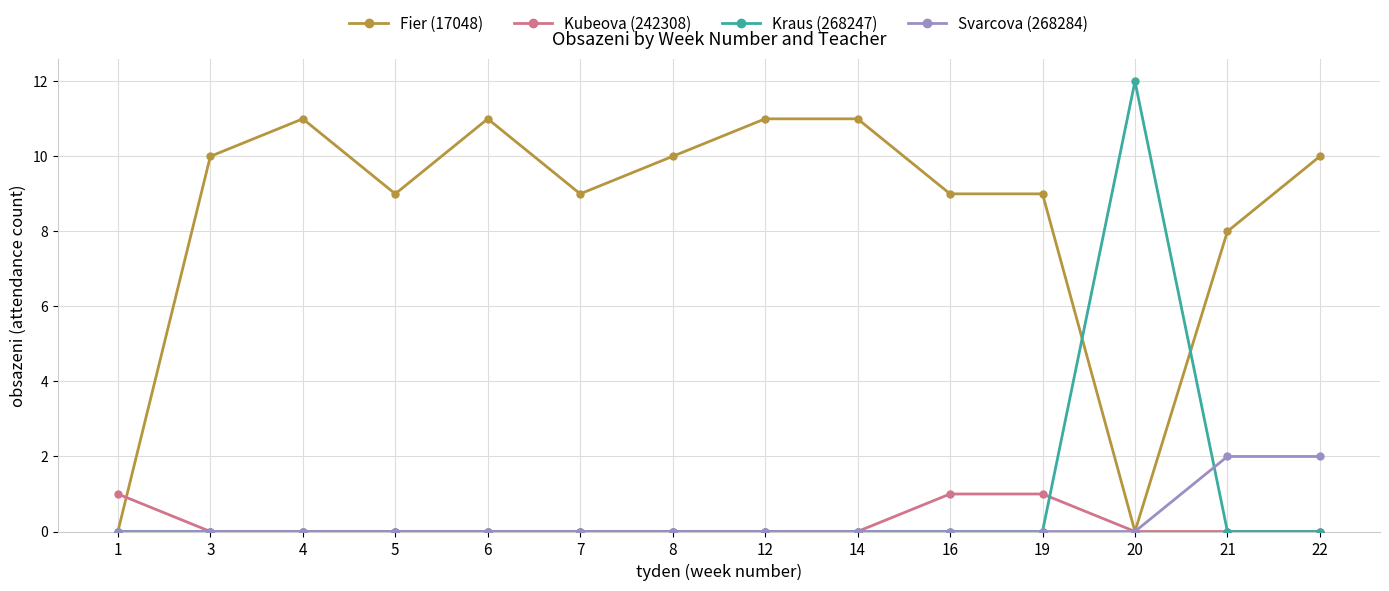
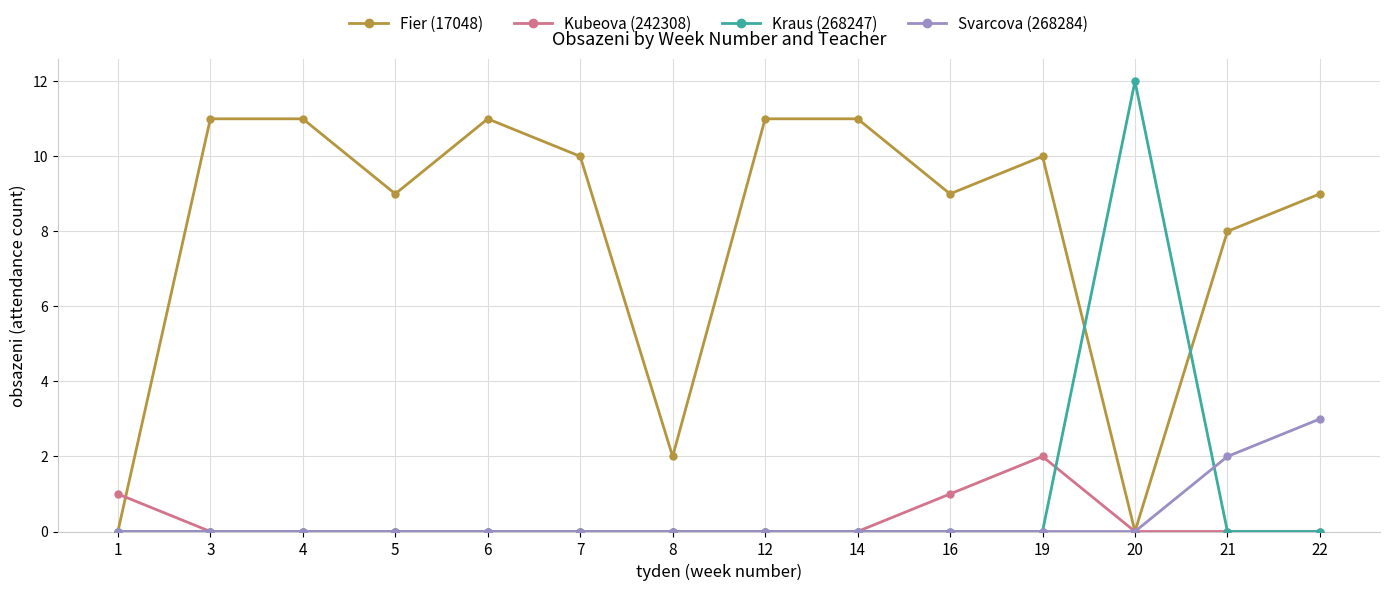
  {
    "Fier (17048)": {
-     "3": 10,
+     "3": 11,
      "4": 11,
      "5": 9,
      "6": 11,
-     "7": 9,
-     "8": 10,
+     "7": 10,
+     "8": 2,
      "12": 11,
      "14": 11,
      "16": 9,
-     "19": 9,
+     "19": 10,
      "21": 8,
-     "22": 10
+     "22": 9
    },
    "Kubeova (242308)": {
      "1": 1,
      "16": 1,
-     "19": 1
+     "19": 2
    },
    "Kraus (268247)": {
      "20": 12
    },
    "Svarcova (268284)": {
      "21": 2,
-     "22": 2
+     "22": 3
    }
  }
